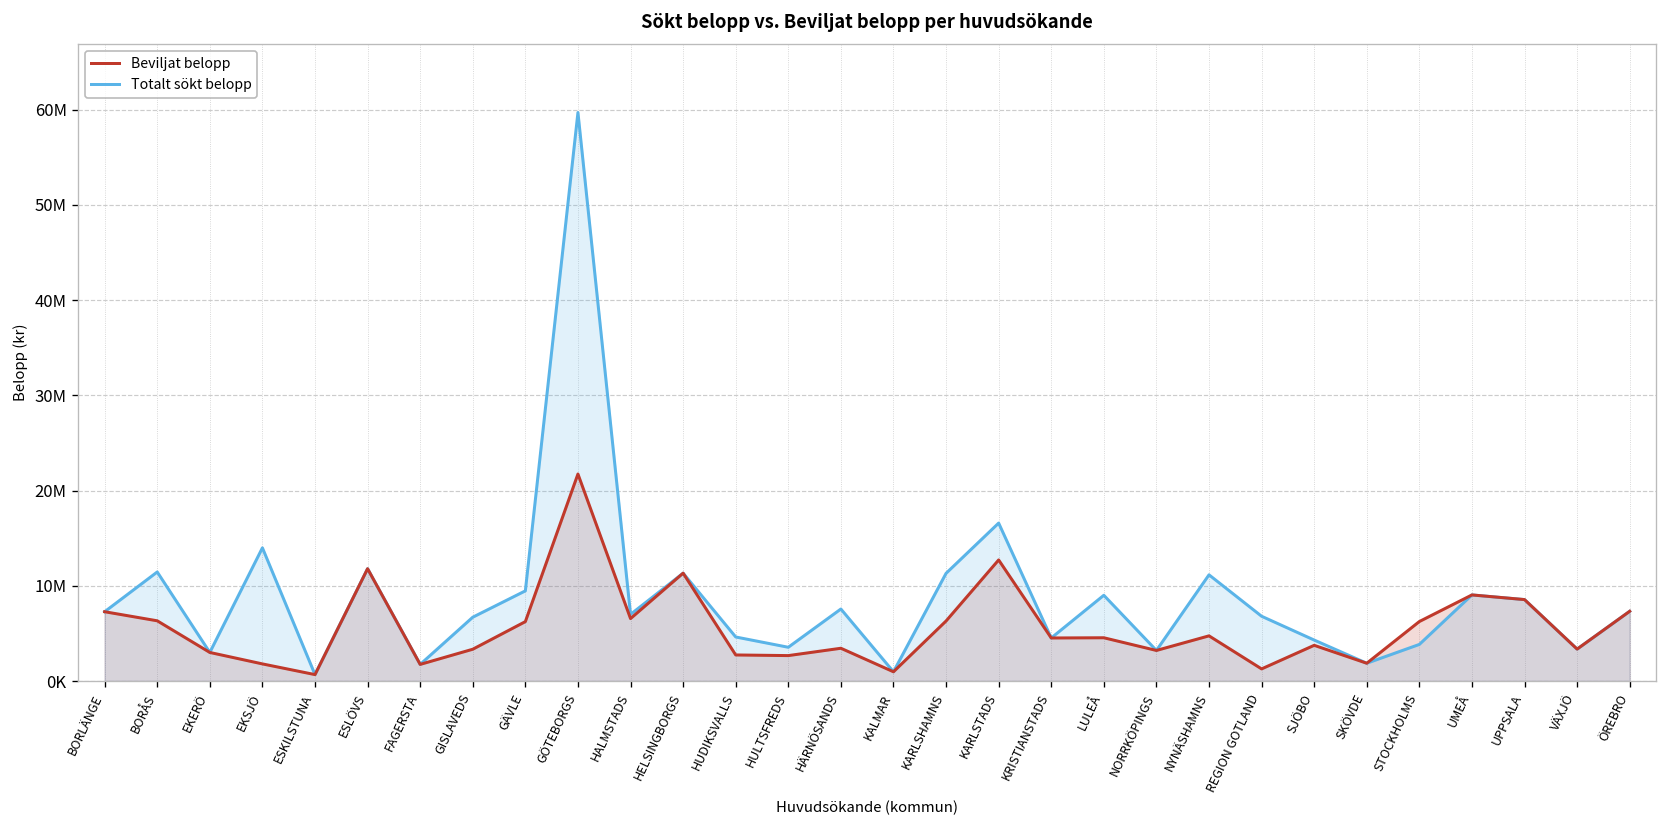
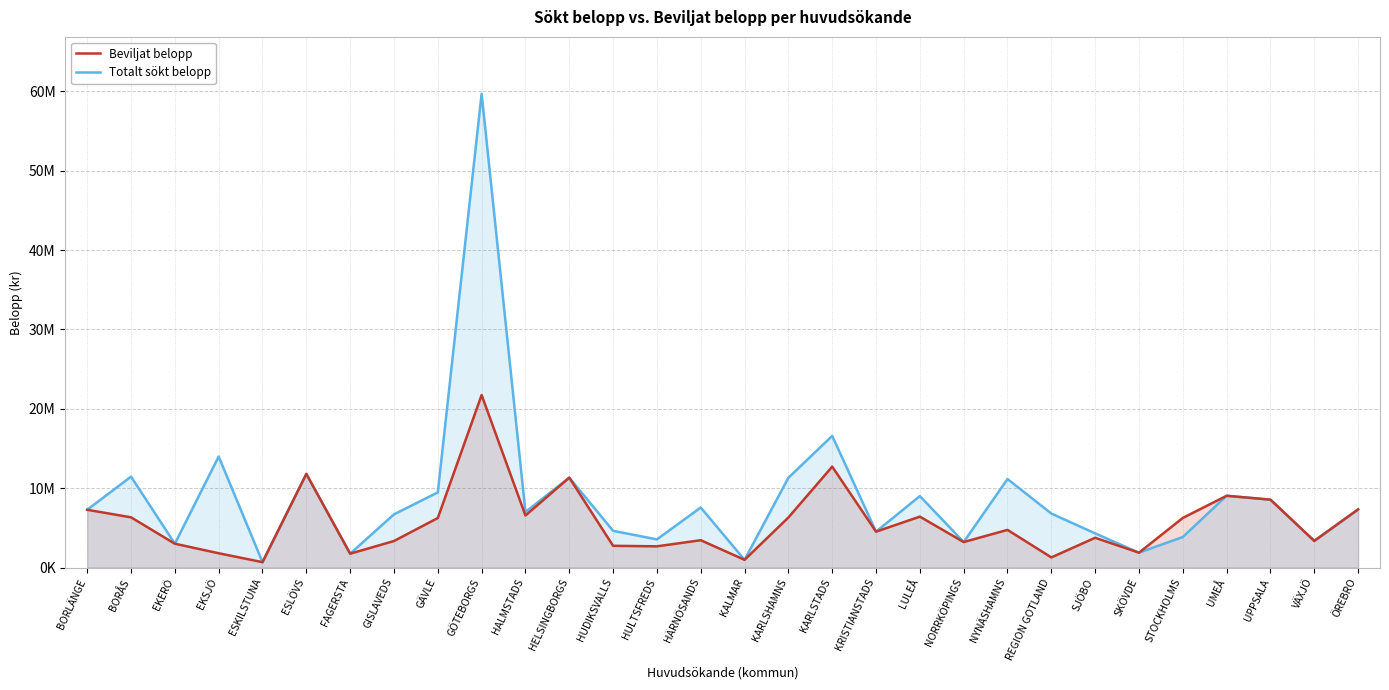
  {
    "Beviljat belopp": {
      "BORÅS": 6000000,
      "EKSJÖ": 2000000,
      "GISLAVEDS": 3000000,
      "GÄVLE": 6000000,
      "GÖTEBORGS": 22000000,
      "HALMSTADS": 7000000,
      "HUDIKSVALLS": 3000000,
      "HULTSFREDS": 3000000,
      "HÄRNÖSANDS": 3000000,
      "KARLSHAMNS": 6000000,
      "KARLSTADS": 13000000,
-     "LULEÅ": 5000000,
+     "LULEÅ": 6000000,
      "NYNÄSHAMNS": 5000000,
      "REGION GOTLAND": 1000000,
      "SJÖBO": 4000000,
      "STOCKHOLMS": 6000000
    },
    "Totalt sökt belopp": {
      "BORÅS": 11000000,
      "EKSJÖ": 14000000,
      "GISLAVEDS": 7000000,
      "GÄVLE": 9000000,
      "GÖTEBORGS": 60000000,
      "HALMSTADS": 7000000,
      "HUDIKSVALLS": 5000000,
      "HULTSFREDS": 4000000,
      "HÄRNÖSANDS": 8000000,
      "KARLSHAMNS": 11000000,
      "KARLSTADS": 17000000,
      "LULEÅ": 9000000,
      "NYNÄSHAMNS": 11000000,
      "REGION GOTLAND": 7000000,
      "SJÖBO": 4000000,
      "STOCKHOLMS": 4000000
    }
  }
